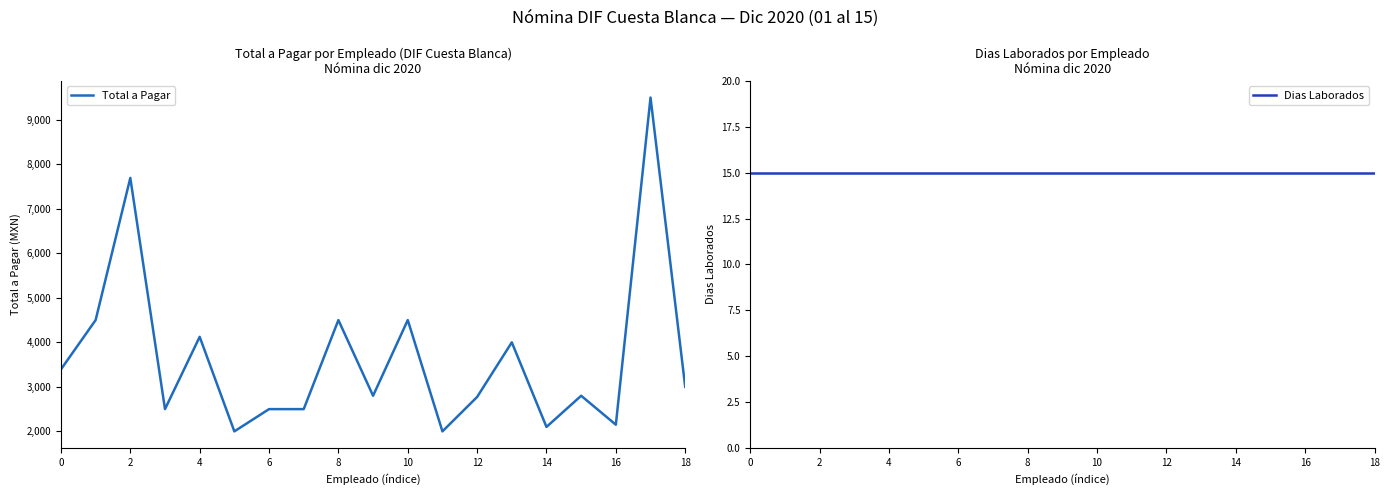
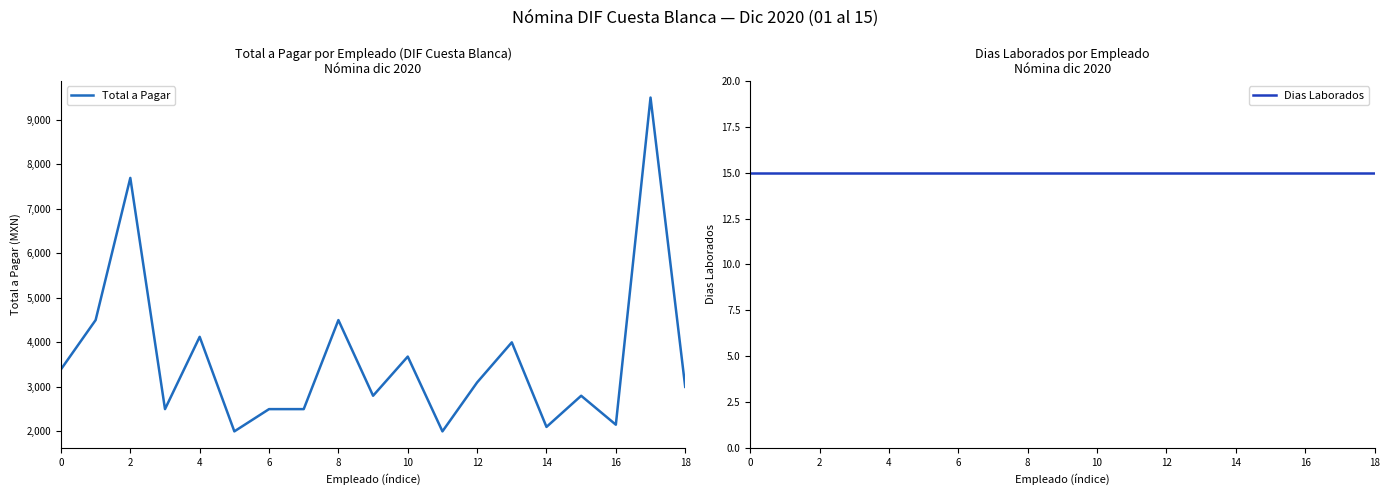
  {
    "Total a Pagar por Empleado (DIF Cuesta Blanca) Nómina dic 2020": {
      "0": "3,400",
      "2": "7,700",
      "4": "4,100",
      "6": "2,500",
      "8": "4,500",
-     "10": "4,500",
-     "12": "2,800",
+     "10": "3,700",
+     "12": "3,100",
      "14": "2,100",
      "16": "2,200",
      "18": "3,000"
    },
    "Dias Laborados por Empleado Nómina dic 2020": {
      "0": "15.0",
      "2": "15.0",
      "4": "15.0",
      "6": "15.0",
      "8": "15.0",
      "10": "15.0",
      "12": "15.0",
      "14": "15.0",
      "16": "15.0",
      "18": "15.0"
    }
  }
